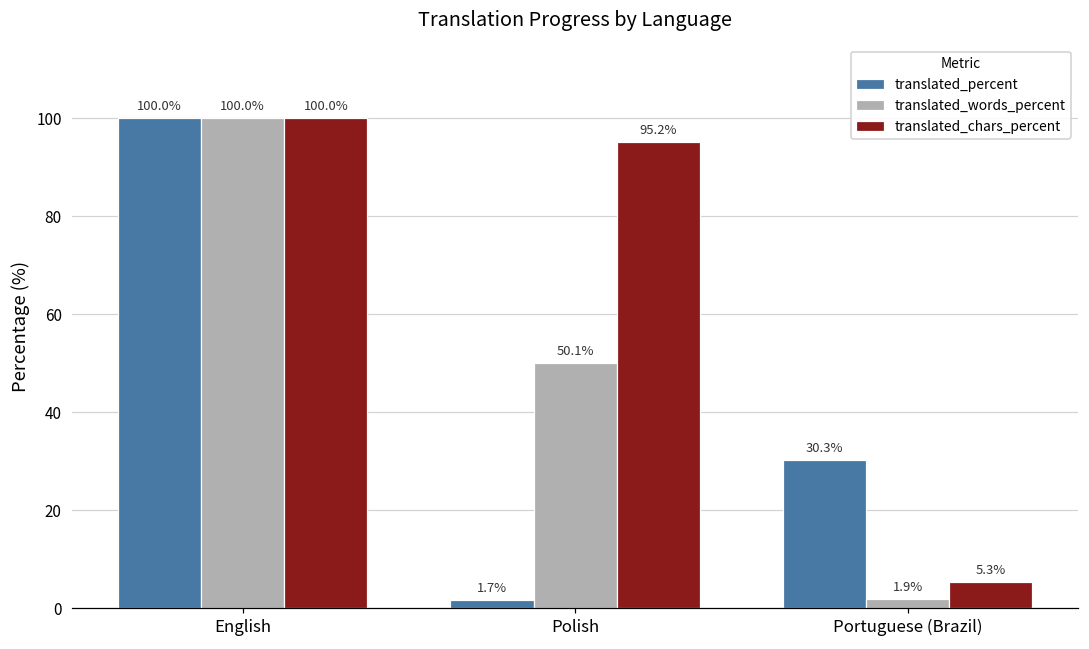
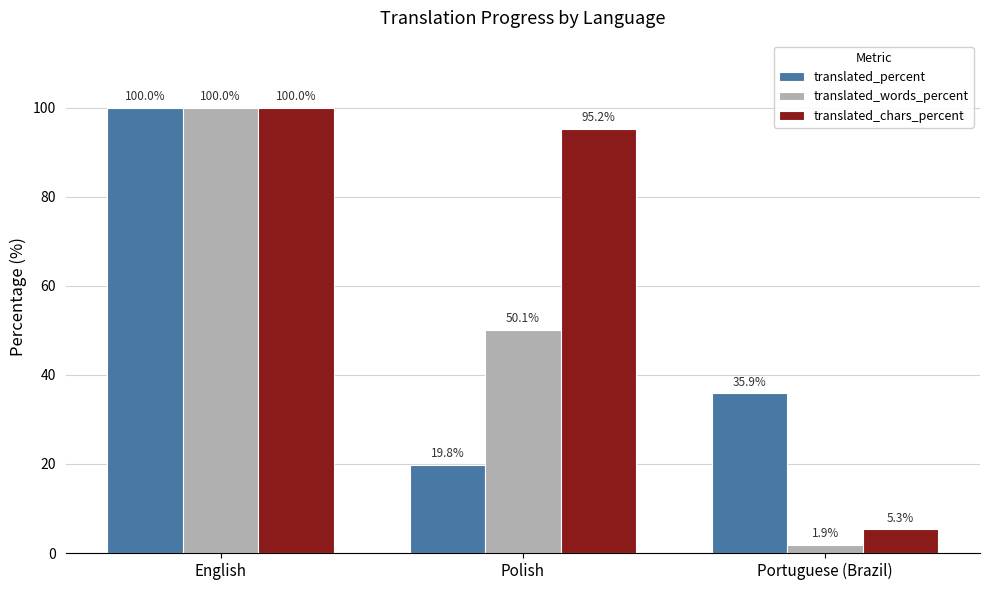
  {
    "translated_percent": {
      "English": "100.0%",
-     "Polish": "1.7%",
-     "Portuguese (Brazil)": "30.3%"
+     "Polish": "19.8%",
+     "Portuguese (Brazil)": "35.9%"
    },
    "translated_words_percent": {
      "English": "100.0%",
      "Polish": "50.1%",
      "Portuguese (Brazil)": "1.9%"
    },
    "translated_chars_percent": {
      "English": "100.0%",
      "Polish": "95.2%",
      "Portuguese (Brazil)": "5.3%"
    }
  }
